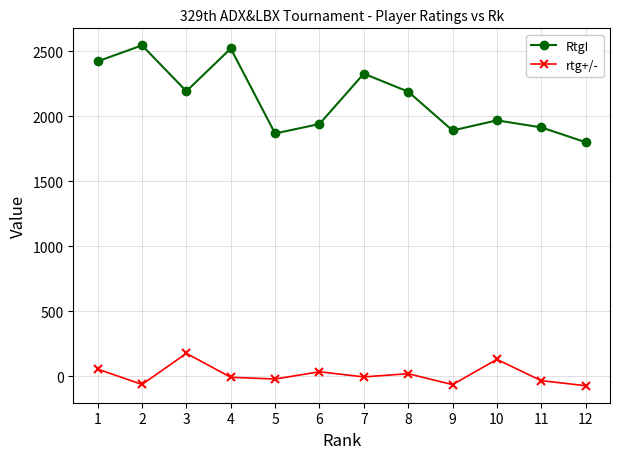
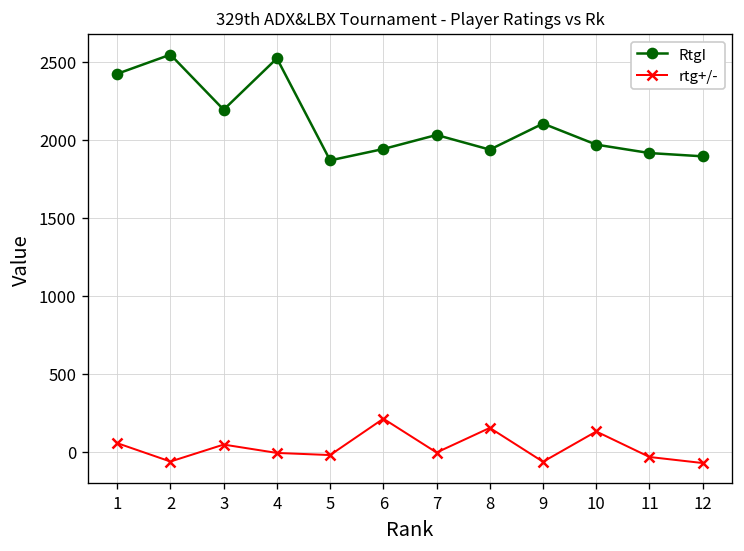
  {
    "RtgI": {
      "1": 2420,
      "2": 2550,
      "3": 2190,
      "4": 2520,
      "5": 1870,
      "6": 1940,
-     "7": 2330,
-     "8": 2190,
-     "9": 1890,
+     "7": 2030,
+     "8": 1940,
+     "9": 2100,
      "10": 1970,
      "11": 1910,
-     "12": 1800
+     "12": 1890
    },
    "rtg+/-": {
      "1": 50,
      "2": -60,
-     "3": 180,
+     "3": 50,
      "4": -10,
      "5": -20,
-     "6": 30,
+     "6": 210,
      "7": -10,
-     "8": 20,
+     "8": 150,
      "9": -60,
      "10": 130,
      "11": -30,
      "12": -70
    }
  }
